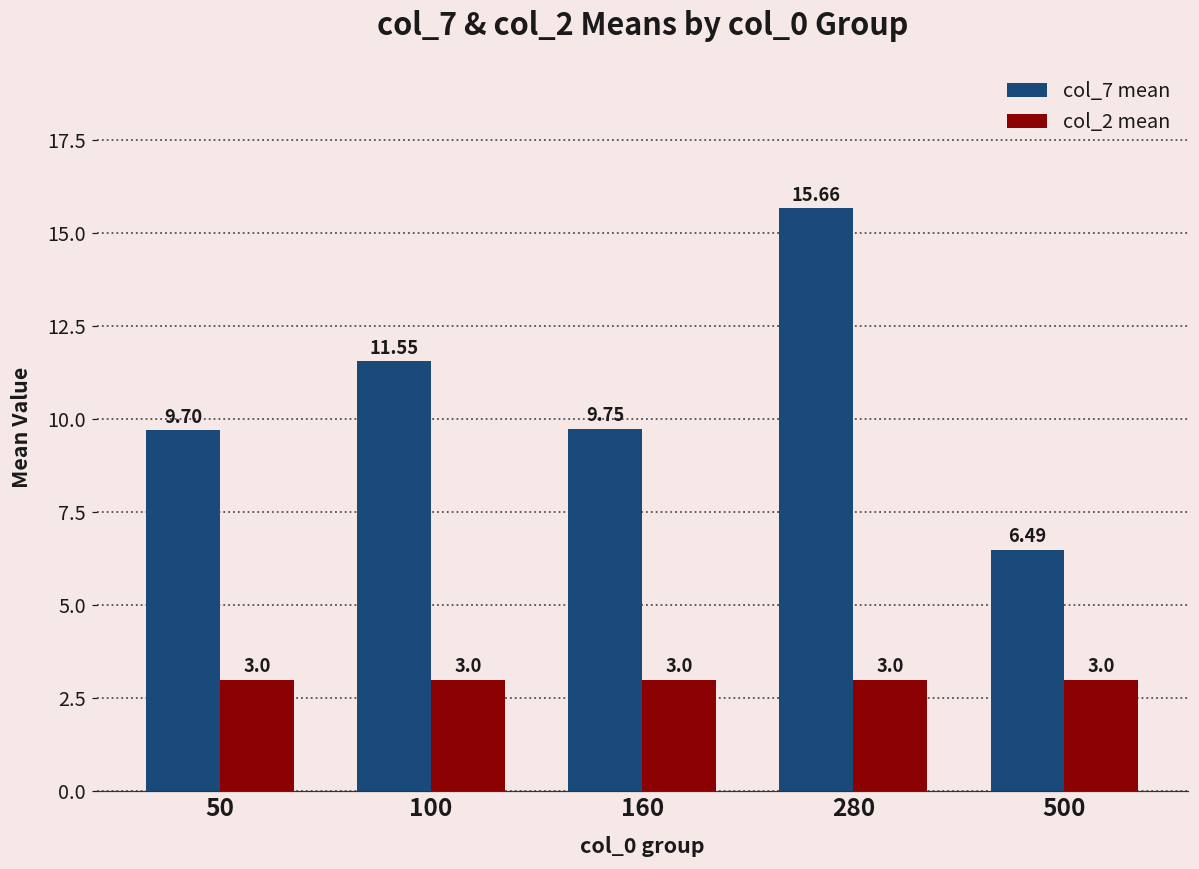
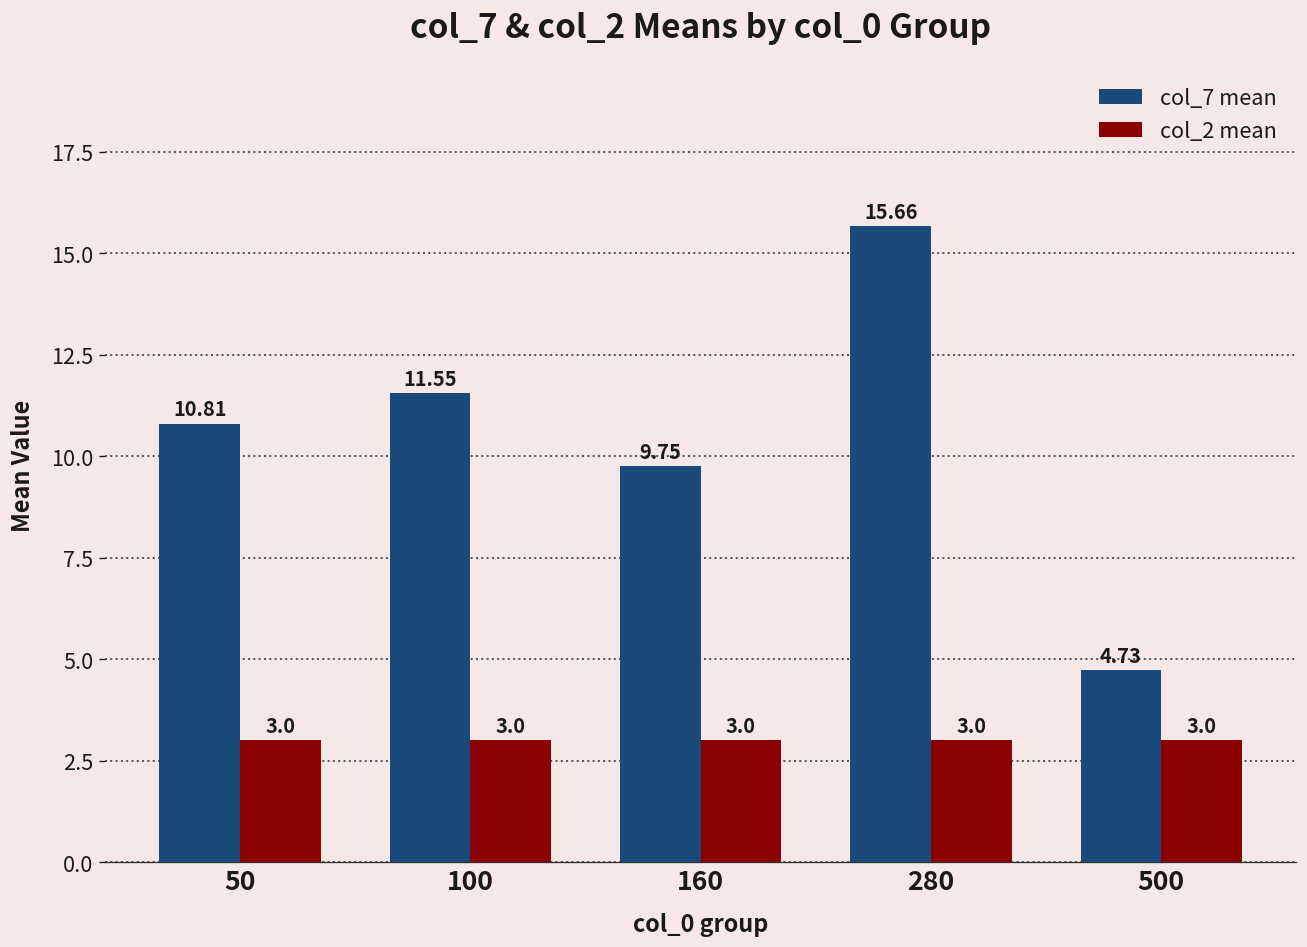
  {
    "col_7 mean": {
-     "50": 9.70,
+     "50": 10.81,
      "100": 11.55,
      "160": 9.75,
      "280": 15.66,
-     "500": 6.49
+     "500": 4.73
    },
    "col_2 mean": {
      "50": 3.0,
      "100": 3.0,
      "160": 3.0,
      "280": 3.0,
      "500": 3.0
    }
  }
